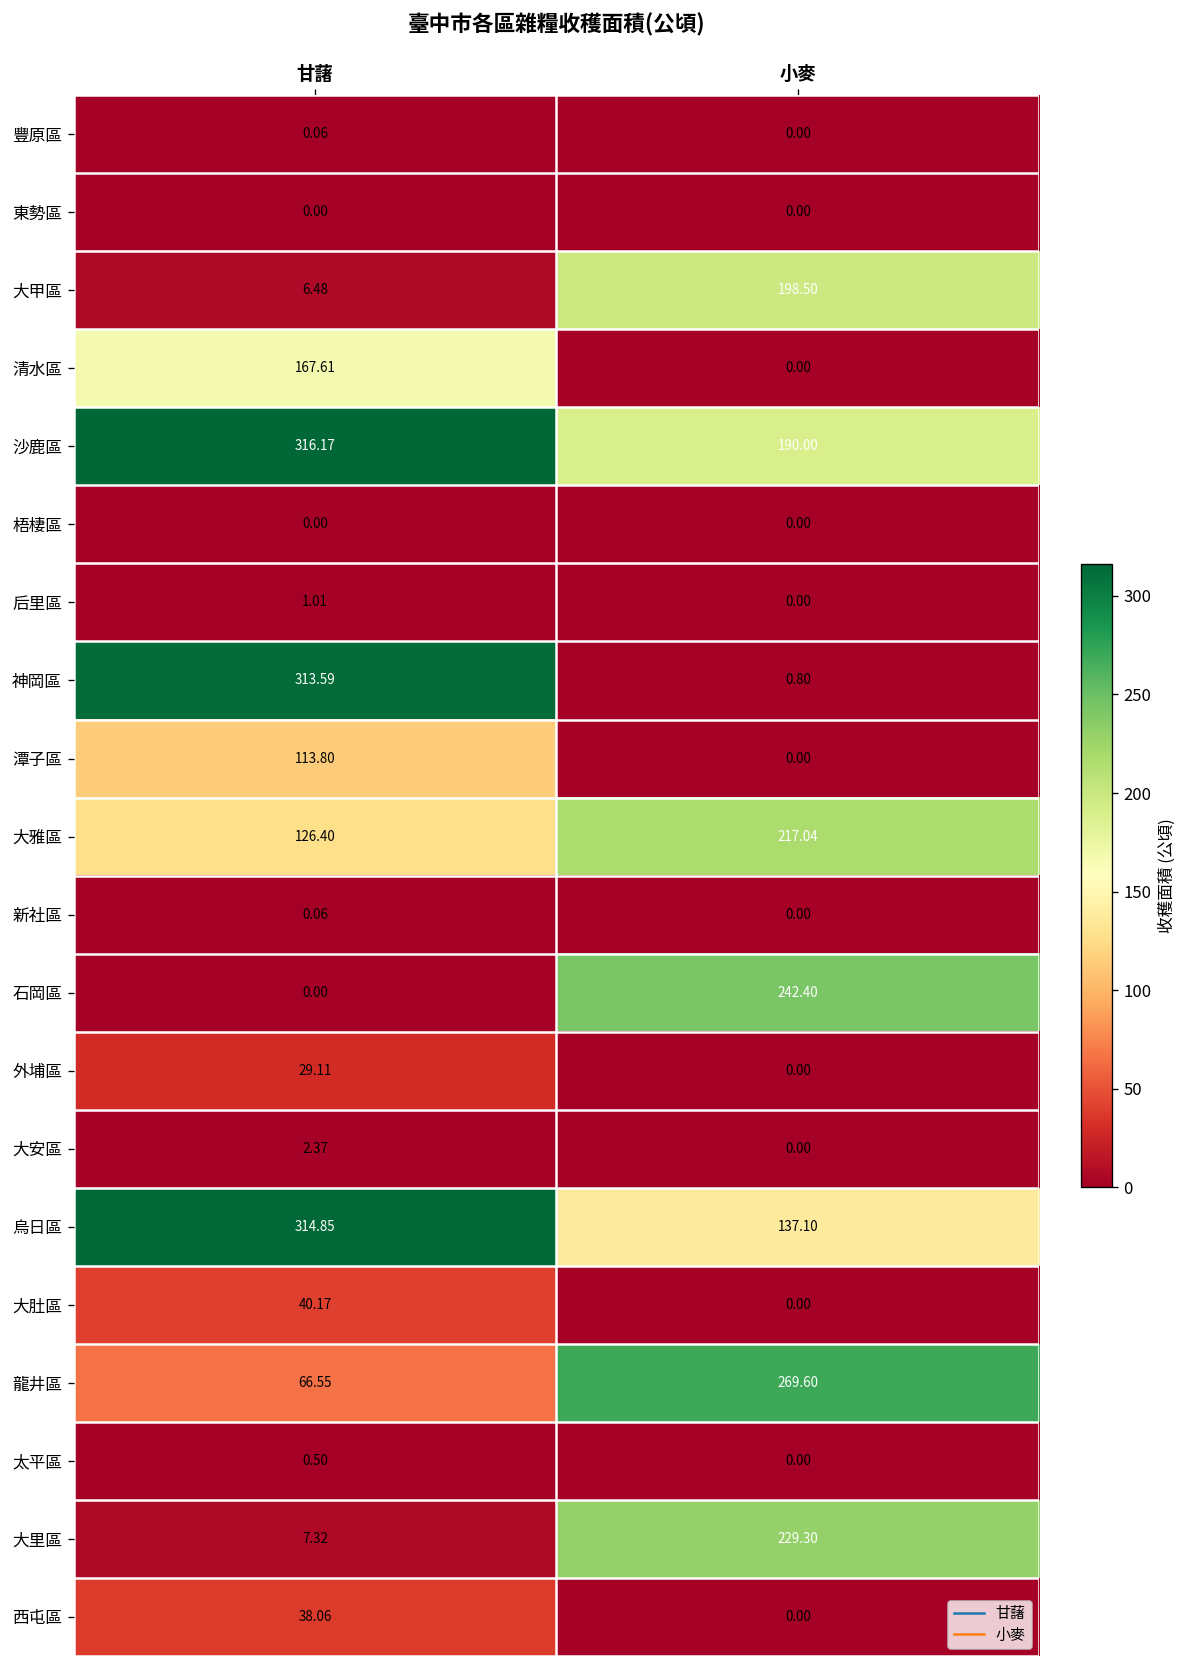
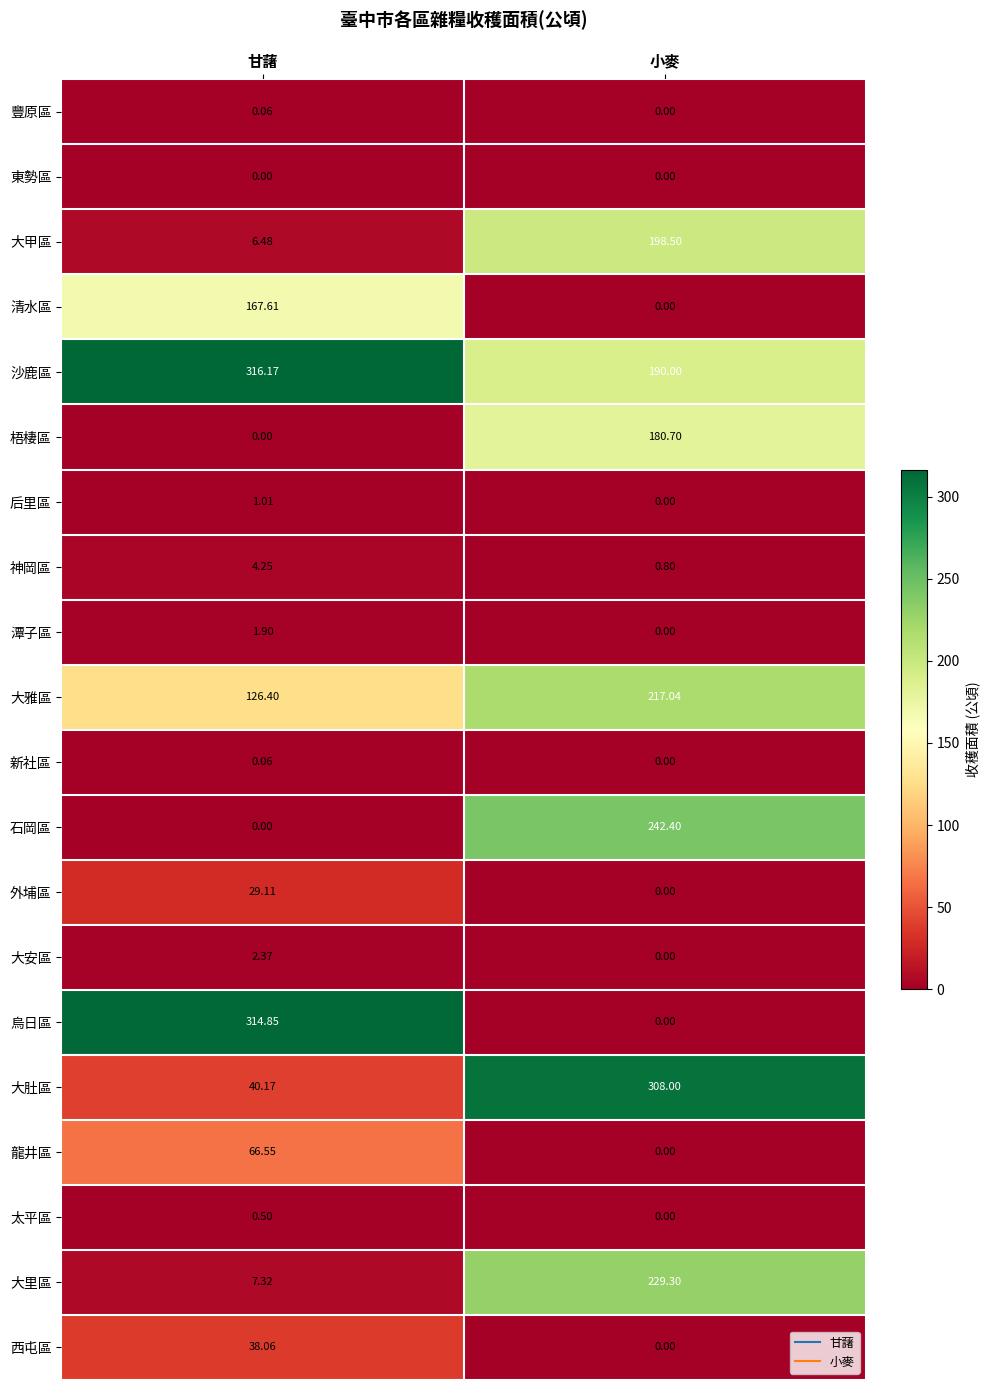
  {
    "豐原區": {
      "甘藷": 0.06,
      "小麥": 0.00
    },
    "東勢區": {
      "甘藷": 0.00,
      "小麥": 0.00
    },
    "大甲區": {
      "甘藷": 6.48,
      "小麥": 198.50
    },
    "清水區": {
      "甘藷": 167.61,
      "小麥": 0.00
    },
    "沙鹿區": {
      "甘藷": 316.17,
      "小麥": 190.00
    },
    "梧棲區": {
      "甘藷": 0.00,
-     "小麥": 0.00
+     "小麥": 180.70
    },
    "后里區": {
      "甘藷": 1.01,
      "小麥": 0.00
    },
    "神岡區": {
-     "甘藷": 313.59,
+     "甘藷": 4.25,
      "小麥": 0.80
    },
    "潭子區": {
-     "甘藷": 113.80,
+     "甘藷": 1.90,
      "小麥": 0.00
    },
    "大雅區": {
      "甘藷": 126.40,
      "小麥": 217.04
    },
    "新社區": {
      "甘藷": 0.06,
      "小麥": 0.00
    },
    "石岡區": {
      "甘藷": 0.00,
      "小麥": 242.40
    },
    "外埔區": {
      "甘藷": 29.11,
      "小麥": 0.00
    },
    "大安區": {
      "甘藷": 2.37,
      "小麥": 0.00
    },
    "烏日區": {
      "甘藷": 314.85,
-     "小麥": 137.10
+     "小麥": 0.00
    },
    "大肚區": {
      "甘藷": 40.17,
-     "小麥": 0.00
+     "小麥": 308.00
    },
    "龍井區": {
      "甘藷": 66.55,
-     "小麥": 269.60
+     "小麥": 0.00
    },
    "太平區": {
      "甘藷": 0.50,
      "小麥": 0.00
    },
    "大里區": {
      "甘藷": 7.32,
      "小麥": 229.30
    },
    "西屯區": {
      "甘藷": 38.06,
      "小麥": 0.00
    }
  }
